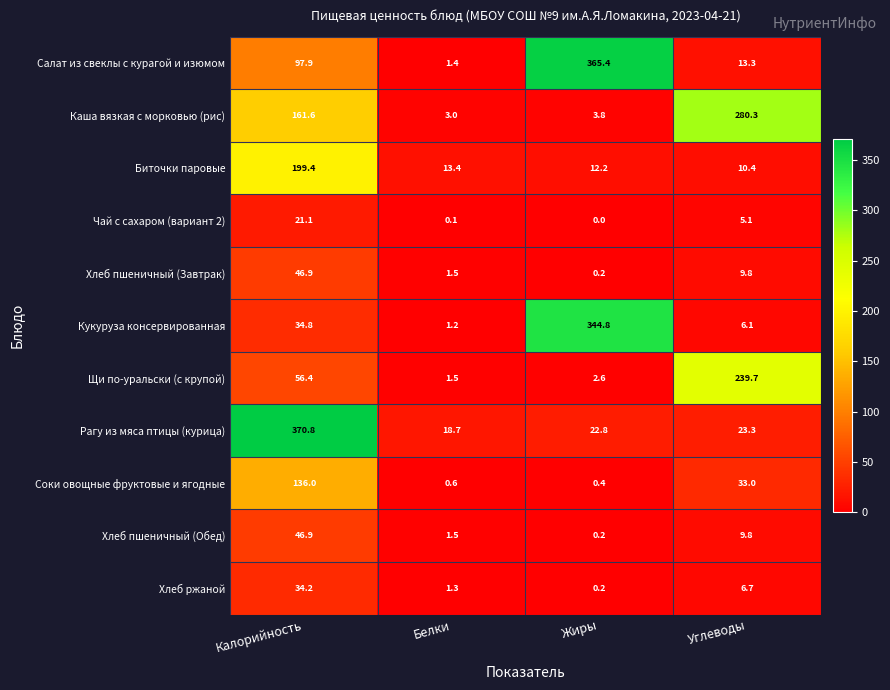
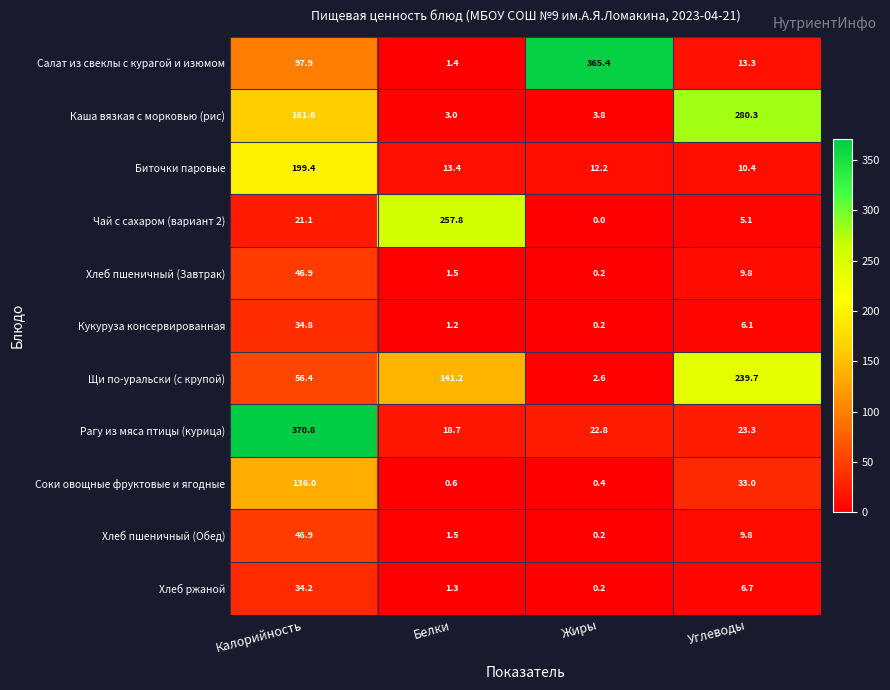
  {
    "Салат из свеклы с курагой и изюмом": {
      "Калорийность": 97.9,
      "Белки": 1.4,
      "Жиры": 365.4,
      "Углеводы": 13.3
    },
    "Каша вязкая с морковью (рис)": {
      "Калорийность": 161.6,
      "Белки": 3.0,
      "Жиры": 3.8,
      "Углеводы": 280.3
    },
    "Биточки паровые": {
      "Калорийность": 199.4,
      "Белки": 13.4,
      "Жиры": 12.2,
      "Углеводы": 10.4
    },
    "Чай с сахаром (вариант 2)": {
      "Калорийность": 21.1,
-     "Белки": 0.1,
+     "Белки": 257.8,
      "Жиры": 0.0,
      "Углеводы": 5.1
    },
    "Хлеб пшеничный (Завтрак)": {
      "Калорийность": 46.9,
      "Белки": 1.5,
      "Жиры": 0.2,
      "Углеводы": 9.8
    },
    "Кукуруза консервированная": {
      "Калорийность": 34.8,
      "Белки": 1.2,
-     "Жиры": 344.8,
+     "Жиры": 0.2,
      "Углеводы": 6.1
    },
    "Щи по-уральски (с крупой)": {
      "Калорийность": 56.4,
-     "Белки": 1.5,
+     "Белки": 141.2,
      "Жиры": 2.6,
      "Углеводы": 239.7
    },
    "Рагу из мяса птицы (курица)": {
      "Калорийность": 370.8,
      "Белки": 18.7,
      "Жиры": 22.8,
      "Углеводы": 23.3
    },
    "Соки овощные фруктовые и ягодные": {
      "Калорийность": 136.0,
      "Белки": 0.6,
      "Жиры": 0.4,
      "Углеводы": 33.0
    },
    "Хлеб пшеничный (Обед)": {
      "Калорийность": 46.9,
      "Белки": 1.5,
      "Жиры": 0.2,
      "Углеводы": 9.8
    },
    "Хлеб ржаной": {
      "Калорийность": 34.2,
      "Белки": 1.3,
      "Жиры": 0.2,
      "Углеводы": 6.7
    }
  }
